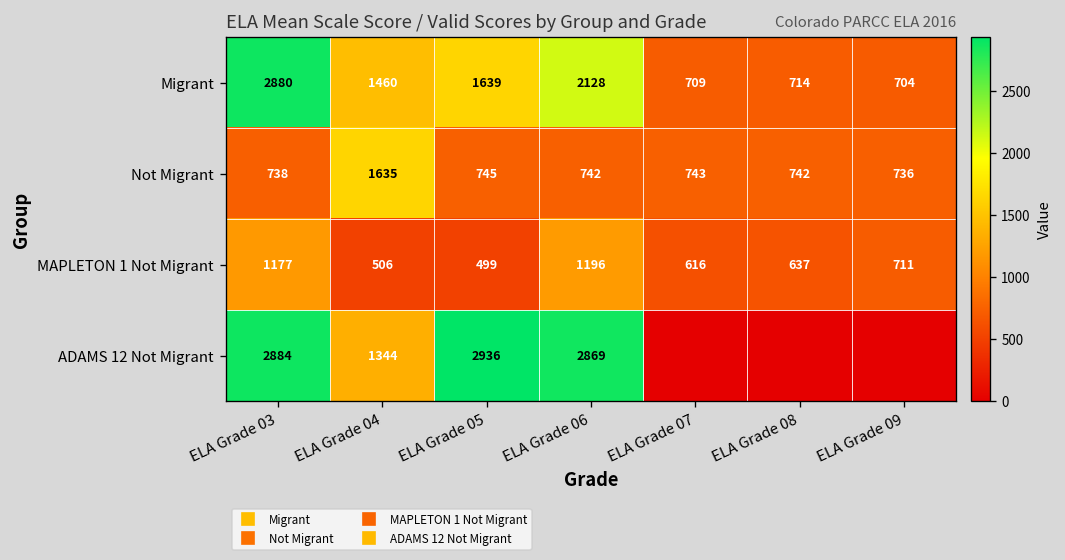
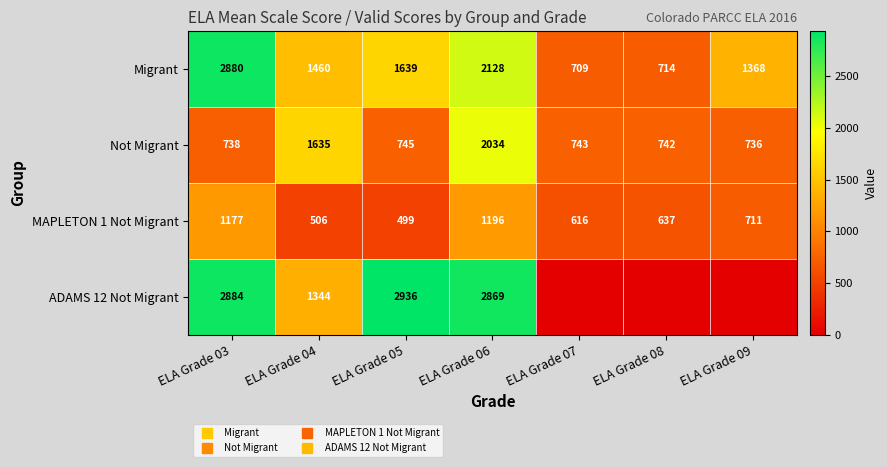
  {
    "Migrant": {
      "ELA Grade 03": 2880,
      "ELA Grade 04": 1460,
      "ELA Grade 05": 1639,
      "ELA Grade 06": 2128,
      "ELA Grade 07": 709,
      "ELA Grade 08": 714,
-     "ELA Grade 09": 704
+     "ELA Grade 09": 1368
    },
    "Not Migrant": {
      "ELA Grade 03": 738,
      "ELA Grade 04": 1635,
      "ELA Grade 05": 745,
-     "ELA Grade 06": 742,
+     "ELA Grade 06": 2034,
      "ELA Grade 07": 743,
      "ELA Grade 08": 742,
      "ELA Grade 09": 736
    },
    "MAPLETON 1 Not Migrant": {
      "ELA Grade 03": 1177,
      "ELA Grade 04": 506,
      "ELA Grade 05": 499,
      "ELA Grade 06": 1196,
      "ELA Grade 07": 616,
      "ELA Grade 08": 637,
      "ELA Grade 09": 711
    },
    "ADAMS 12 Not Migrant": {
      "ELA Grade 03": 2884,
      "ELA Grade 04": 1344,
      "ELA Grade 05": 2936,
      "ELA Grade 06": 2869
    }
  }
